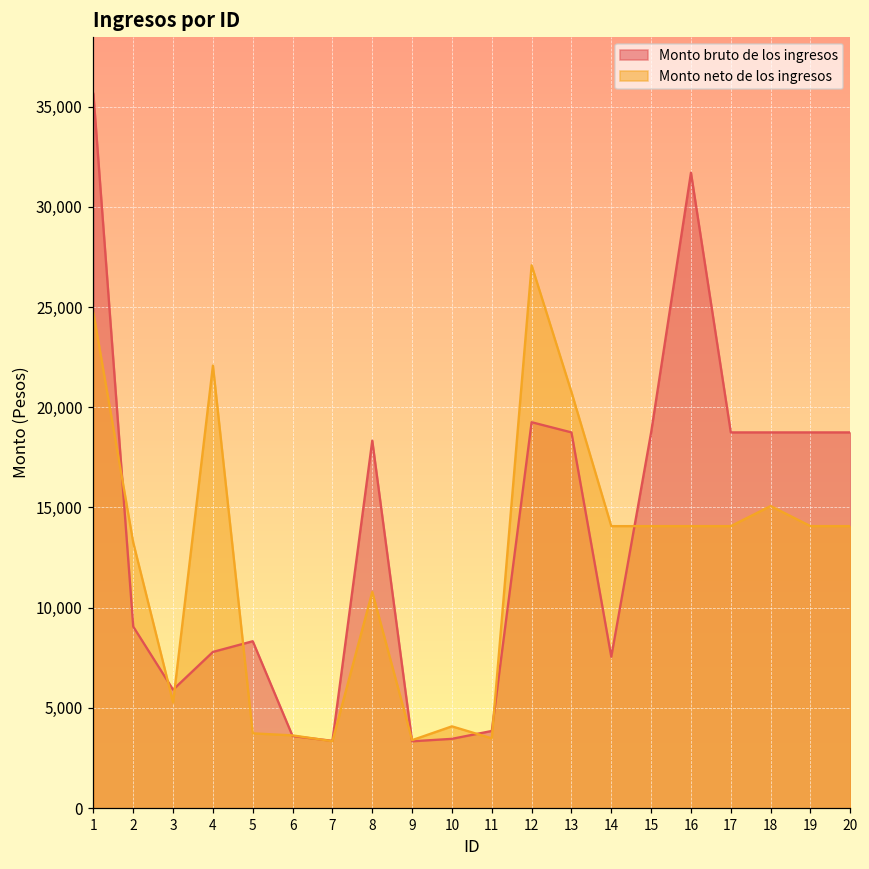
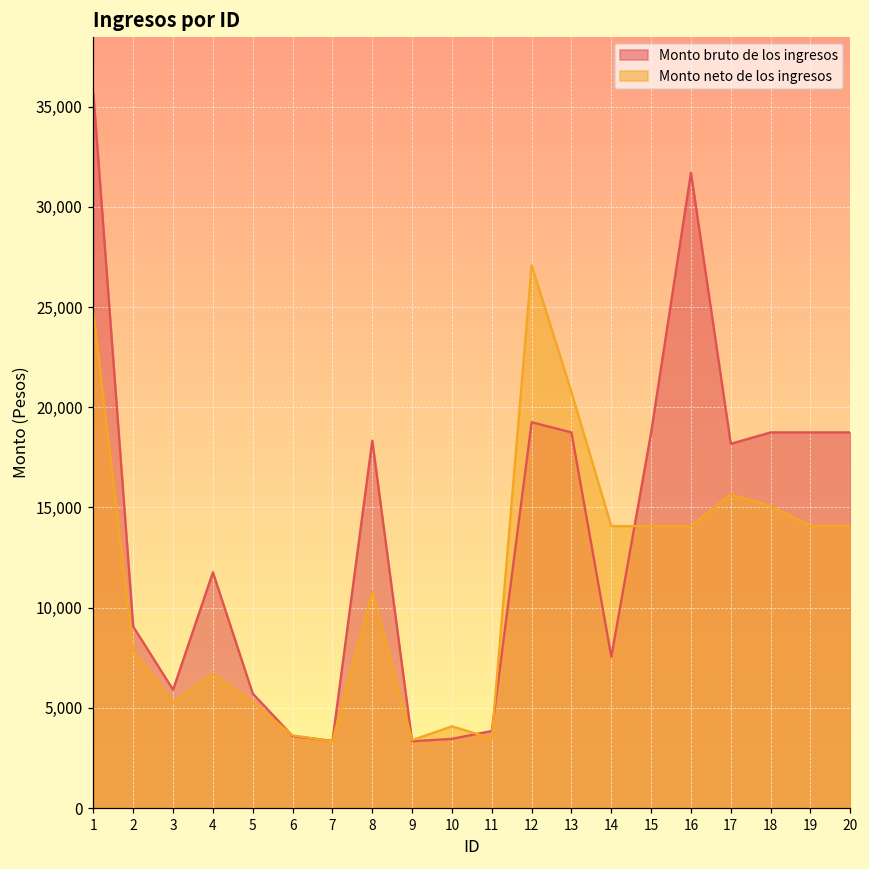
  {
    "Monto bruto de los ingresos": {
      "1": "35,600",
      "2": "9,100",
      "3": "5,900",
-     "4": "7,800",
-     "5": "8,300",
+     "4": "11,800",
+     "5": "5,700",
      "8": "18,300",
      "10": "3,500",
      "11": "3,900",
      "12": "19,300",
      "13": "18,700",
      "14": "7,600",
      "15": "18,700",
      "16": "31,700",
-     "17": "18,700",
+     "17": "18,200",
      "18": "18,700",
      "19": "18,700",
      "20": "18,700"
    },
    "Monto neto de los ingresos": {
      "1": "24,700",
-     "2": "13,200",
+     "2": "7,800",
      "3": "5,300",
-     "4": "22,100",
-     "5": "3,700",
+     "4": "6,700",
+     "5": "5,300",
      "8": "10,800",
      "10": "4,100",
      "11": "3,500",
      "12": "27,100",
      "13": "20,800",
      "14": "14,100",
      "15": "14,100",
      "16": "14,100",
-     "17": "14,100",
+     "17": "15,600",
      "18": "15,100",
      "19": "14,100",
      "20": "14,100"
    }
  }
